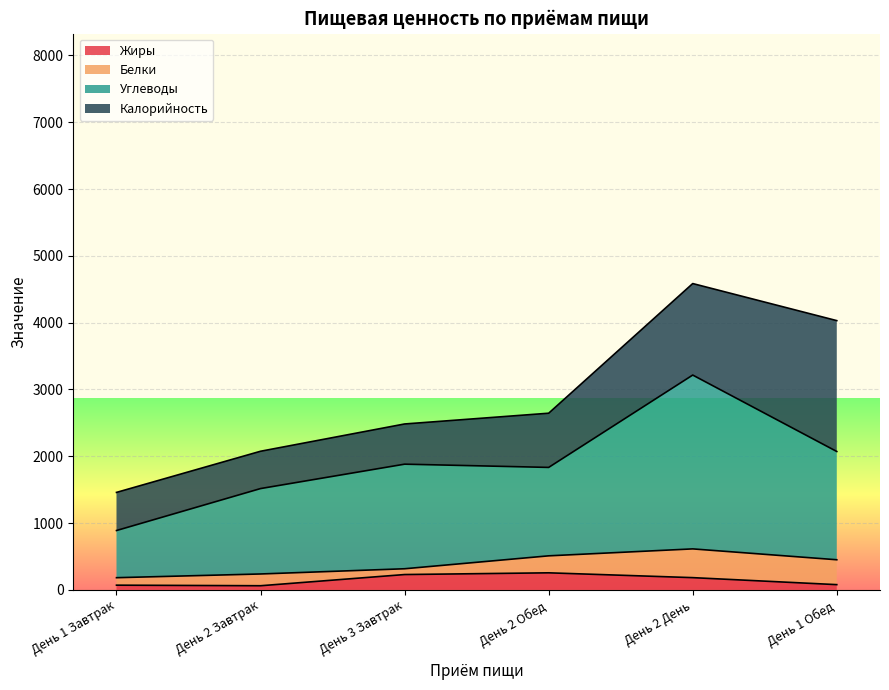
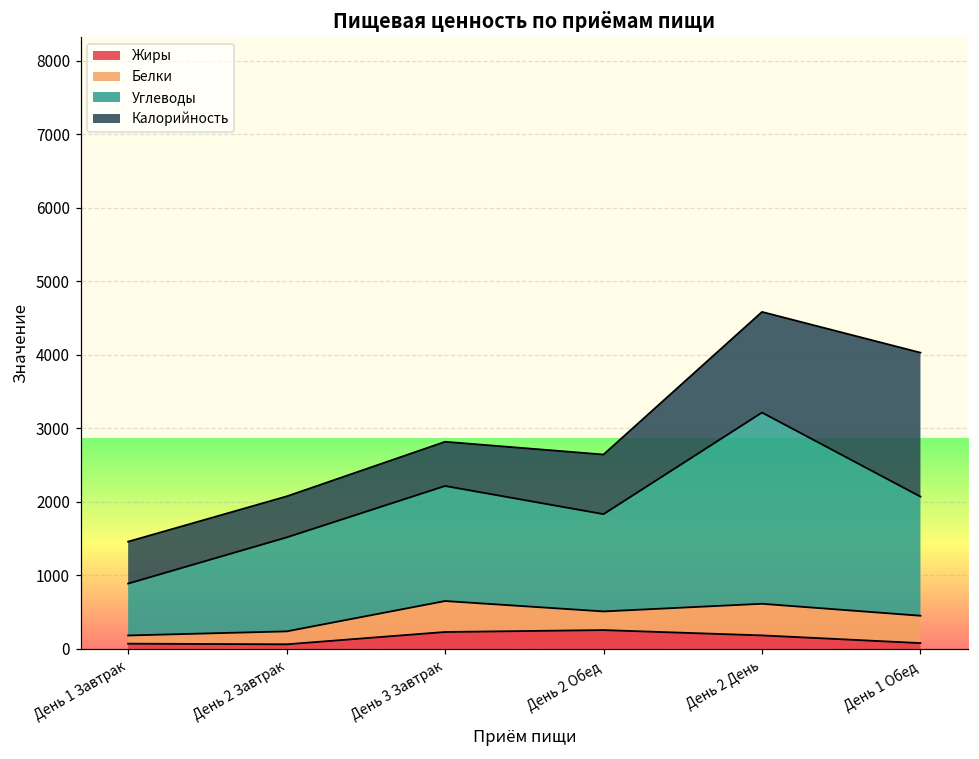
  {
    "Жиры": {
      "День 1 Завтрак": 100,
      "День 2 Завтрак": 100,
      "День 3 Завтрак": 200,
      "День 2 Обед": 300,
      "День 2 День": 200,
      "День 1 Обед": 100
    },
    "Белки": {
      "День 1 Завтрак": 100,
      "День 2 Завтрак": 200,
-     "День 3 Завтрак": 100,
+     "День 3 Завтрак": 400,
      "День 2 Обед": 300,
      "День 2 День": 400,
      "День 1 Обед": 400
    },
    "Углеводы": {
      "День 1 Завтрак": 700,
      "День 2 Завтрак": 1300,
      "День 3 Завтрак": 1600,
      "День 2 Обед": 1300,
      "День 2 День": 2600,
      "День 1 Обед": 1600
    },
    "Калорийность": {
      "День 1 Завтрак": 600,
      "День 2 Завтрак": 600,
      "День 3 Завтрак": 600,
      "День 2 Обед": 800,
      "День 2 День": 1400,
      "День 1 Обед": 2000
    }
  }
